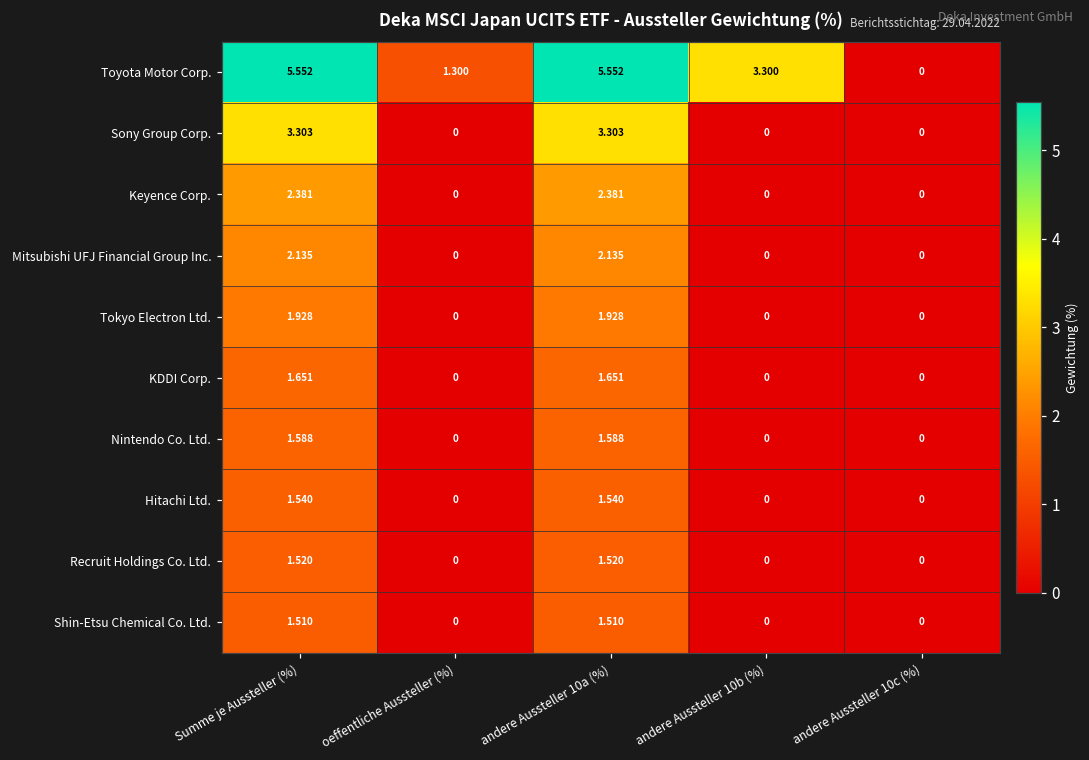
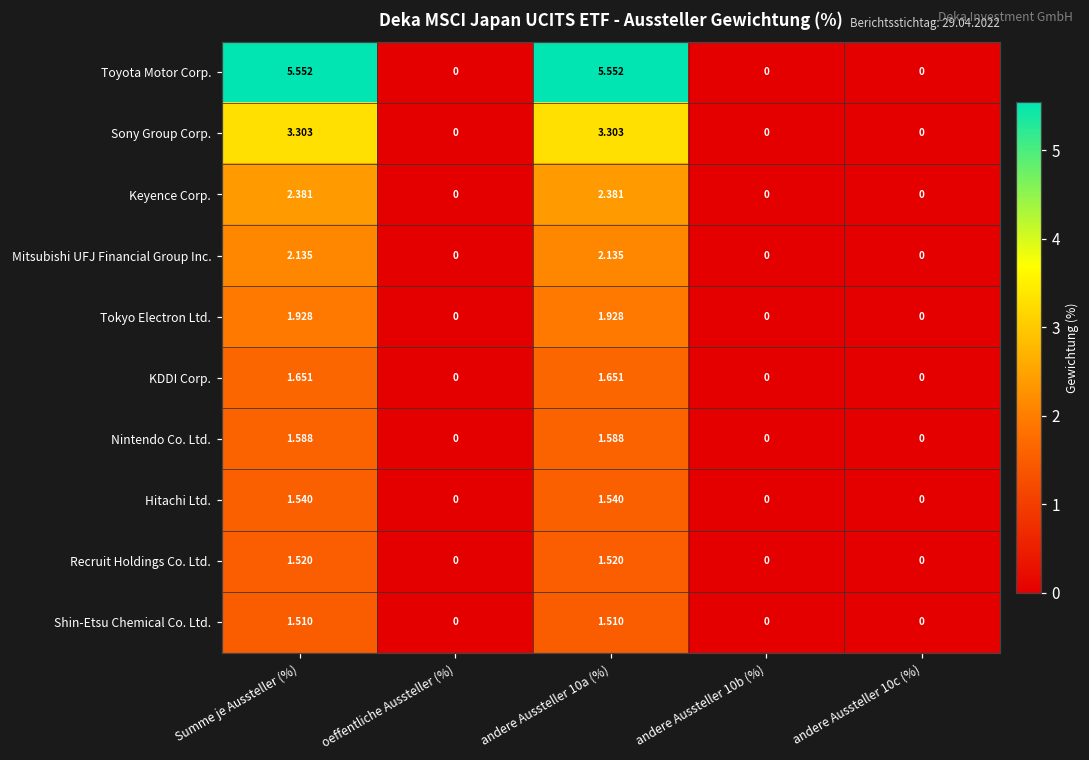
  {
    "Toyota Motor Corp.": {
      "Summe je Aussteller (%)": 5.552,
-     "oeffentliche Aussteller (%)": 1.300,
+     "oeffentliche Aussteller (%)": 0,
      "andere Aussteller 10a (%)": 5.552,
-     "andere Aussteller 10b (%)": 3.300,
+     "andere Aussteller 10b (%)": 0,
      "andere Aussteller 10c (%)": 0
    },
    "Sony Group Corp.": {
      "Summe je Aussteller (%)": 3.303,
      "oeffentliche Aussteller (%)": 0,
      "andere Aussteller 10a (%)": 3.303,
      "andere Aussteller 10b (%)": 0,
      "andere Aussteller 10c (%)": 0
    },
    "Keyence Corp.": {
      "Summe je Aussteller (%)": 2.381,
      "oeffentliche Aussteller (%)": 0,
      "andere Aussteller 10a (%)": 2.381,
      "andere Aussteller 10b (%)": 0,
      "andere Aussteller 10c (%)": 0
    },
    "Mitsubishi UFJ Financial Group Inc.": {
      "Summe je Aussteller (%)": 2.135,
      "oeffentliche Aussteller (%)": 0,
      "andere Aussteller 10a (%)": 2.135,
      "andere Aussteller 10b (%)": 0,
      "andere Aussteller 10c (%)": 0
    },
    "Tokyo Electron Ltd.": {
      "Summe je Aussteller (%)": 1.928,
      "oeffentliche Aussteller (%)": 0,
      "andere Aussteller 10a (%)": 1.928,
      "andere Aussteller 10b (%)": 0,
      "andere Aussteller 10c (%)": 0
    },
    "KDDI Corp.": {
      "Summe je Aussteller (%)": 1.651,
      "oeffentliche Aussteller (%)": 0,
      "andere Aussteller 10a (%)": 1.651,
      "andere Aussteller 10b (%)": 0,
      "andere Aussteller 10c (%)": 0
    },
    "Nintendo Co. Ltd.": {
      "Summe je Aussteller (%)": 1.588,
      "oeffentliche Aussteller (%)": 0,
      "andere Aussteller 10a (%)": 1.588,
      "andere Aussteller 10b (%)": 0,
      "andere Aussteller 10c (%)": 0
    },
    "Hitachi Ltd.": {
      "Summe je Aussteller (%)": 1.540,
      "oeffentliche Aussteller (%)": 0,
      "andere Aussteller 10a (%)": 1.540,
      "andere Aussteller 10b (%)": 0,
      "andere Aussteller 10c (%)": 0
    },
    "Recruit Holdings Co. Ltd.": {
      "Summe je Aussteller (%)": 1.520,
      "oeffentliche Aussteller (%)": 0,
      "andere Aussteller 10a (%)": 1.520,
      "andere Aussteller 10b (%)": 0,
      "andere Aussteller 10c (%)": 0
    },
    "Shin-Etsu Chemical Co. Ltd.": {
      "Summe je Aussteller (%)": 1.510,
      "oeffentliche Aussteller (%)": 0,
      "andere Aussteller 10a (%)": 1.510,
      "andere Aussteller 10b (%)": 0,
      "andere Aussteller 10c (%)": 0
    }
  }
